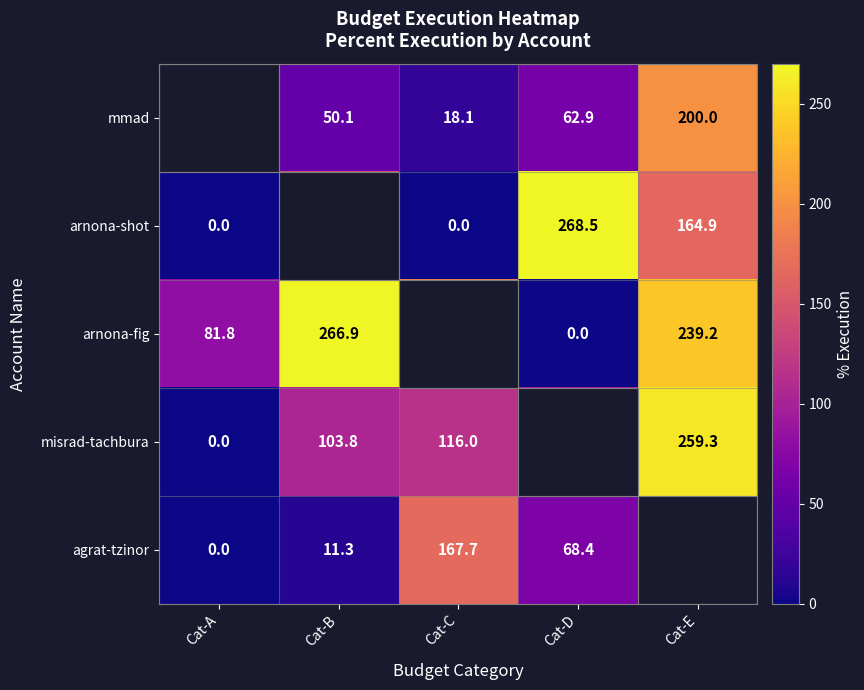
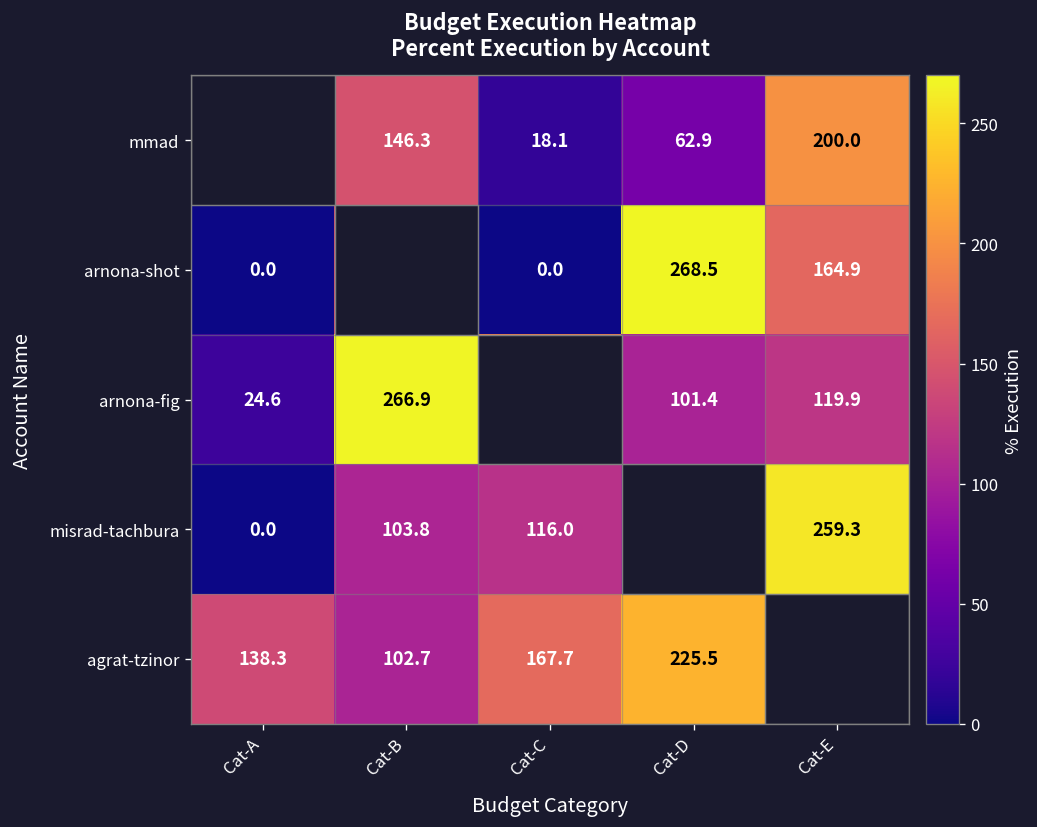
  {
    "mmad": {
-     "Cat-B": 50.1,
+     "Cat-B": 146.3,
      "Cat-C": 18.1,
      "Cat-D": 62.9,
      "Cat-E": 200.0
    },
    "arnona-shot": {
      "Cat-A": 0.0,
      "Cat-C": 0.0,
      "Cat-D": 268.5,
      "Cat-E": 164.9
    },
    "arnona-fig": {
-     "Cat-A": 81.8,
+     "Cat-A": 24.6,
      "Cat-B": 266.9,
-     "Cat-D": 0.0,
-     "Cat-E": 239.2
+     "Cat-D": 101.4,
+     "Cat-E": 119.9
    },
    "misrad-tachbura": {
      "Cat-A": 0.0,
      "Cat-B": 103.8,
      "Cat-C": 116.0,
      "Cat-E": 259.3
    },
    "agrat-tzinor": {
-     "Cat-A": 0.0,
-     "Cat-B": 11.3,
+     "Cat-A": 138.3,
+     "Cat-B": 102.7,
      "Cat-C": 167.7,
-     "Cat-D": 68.4
+     "Cat-D": 225.5
    }
  }
